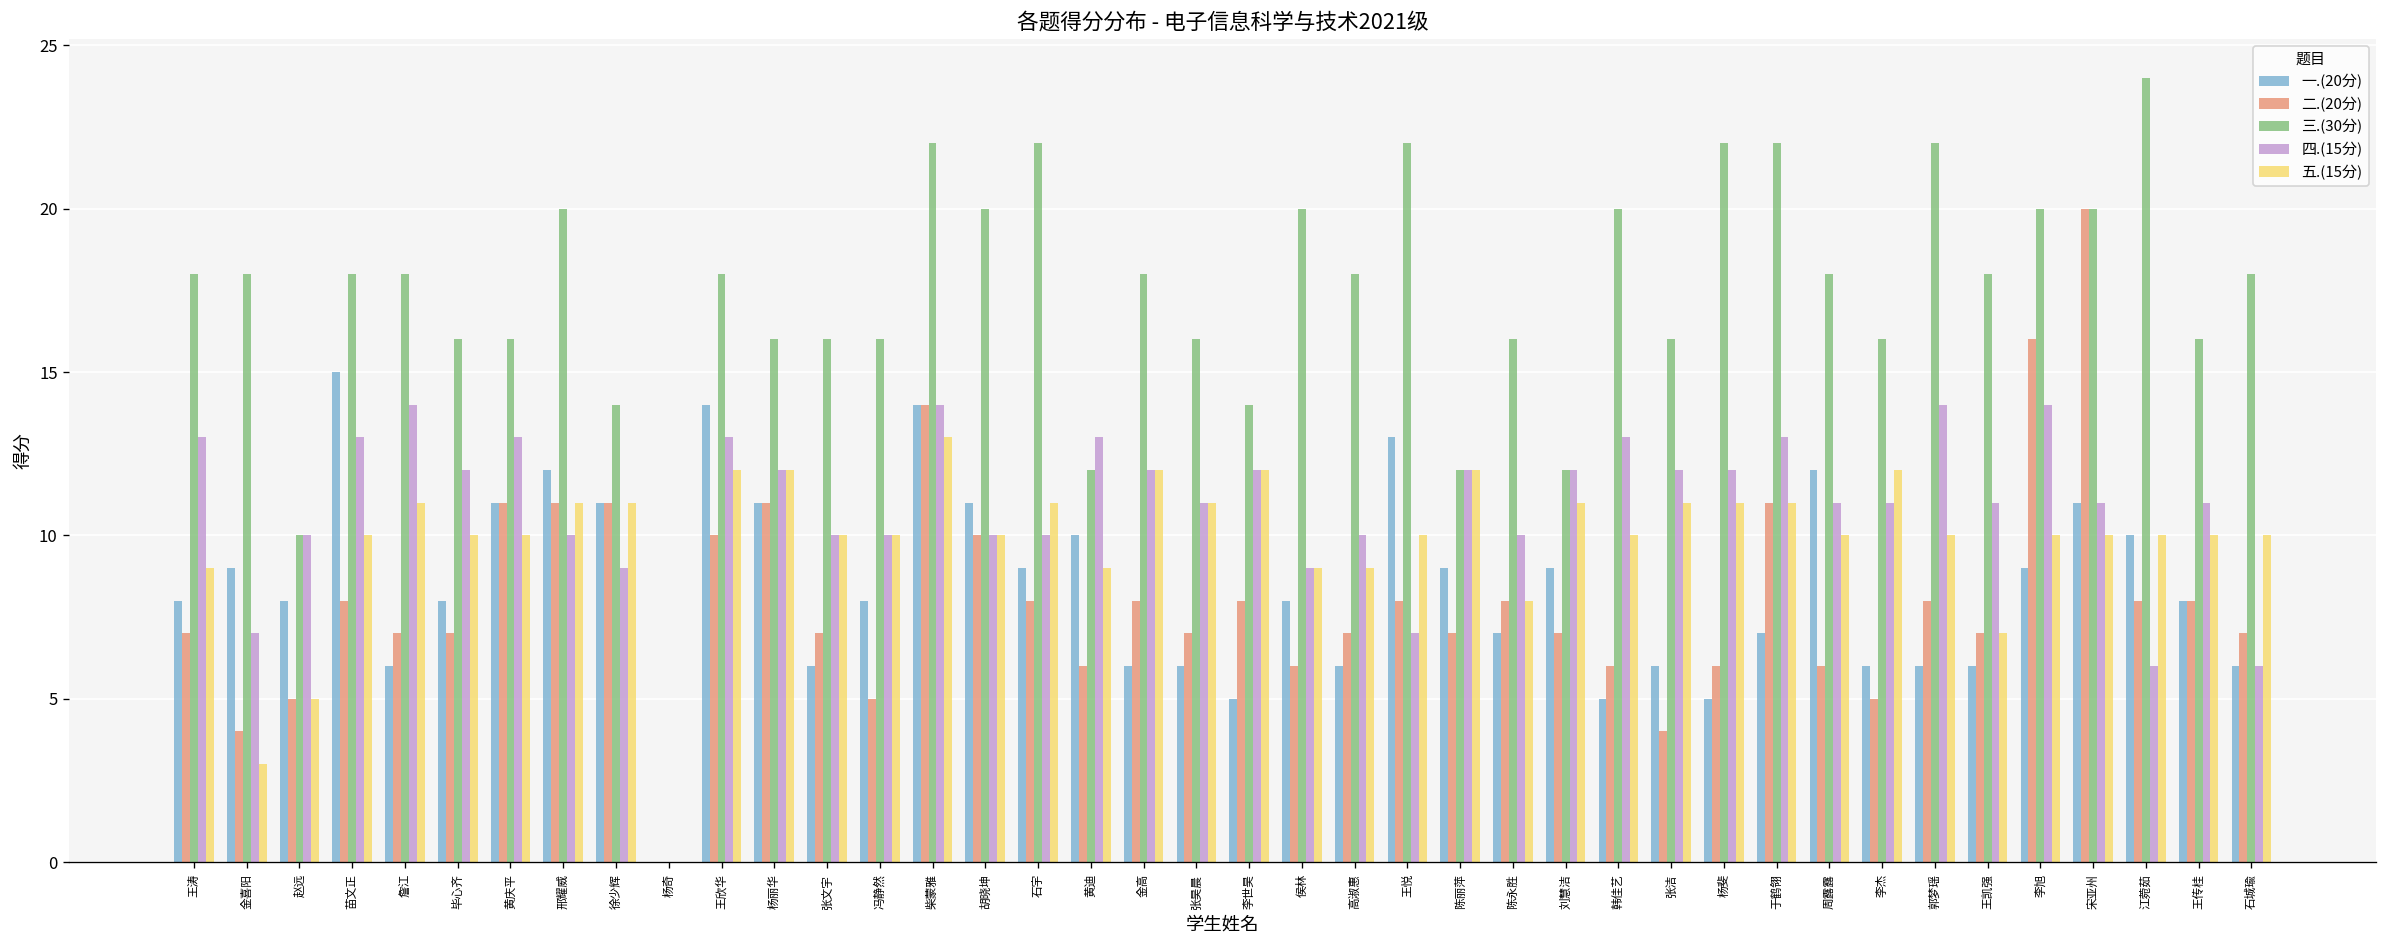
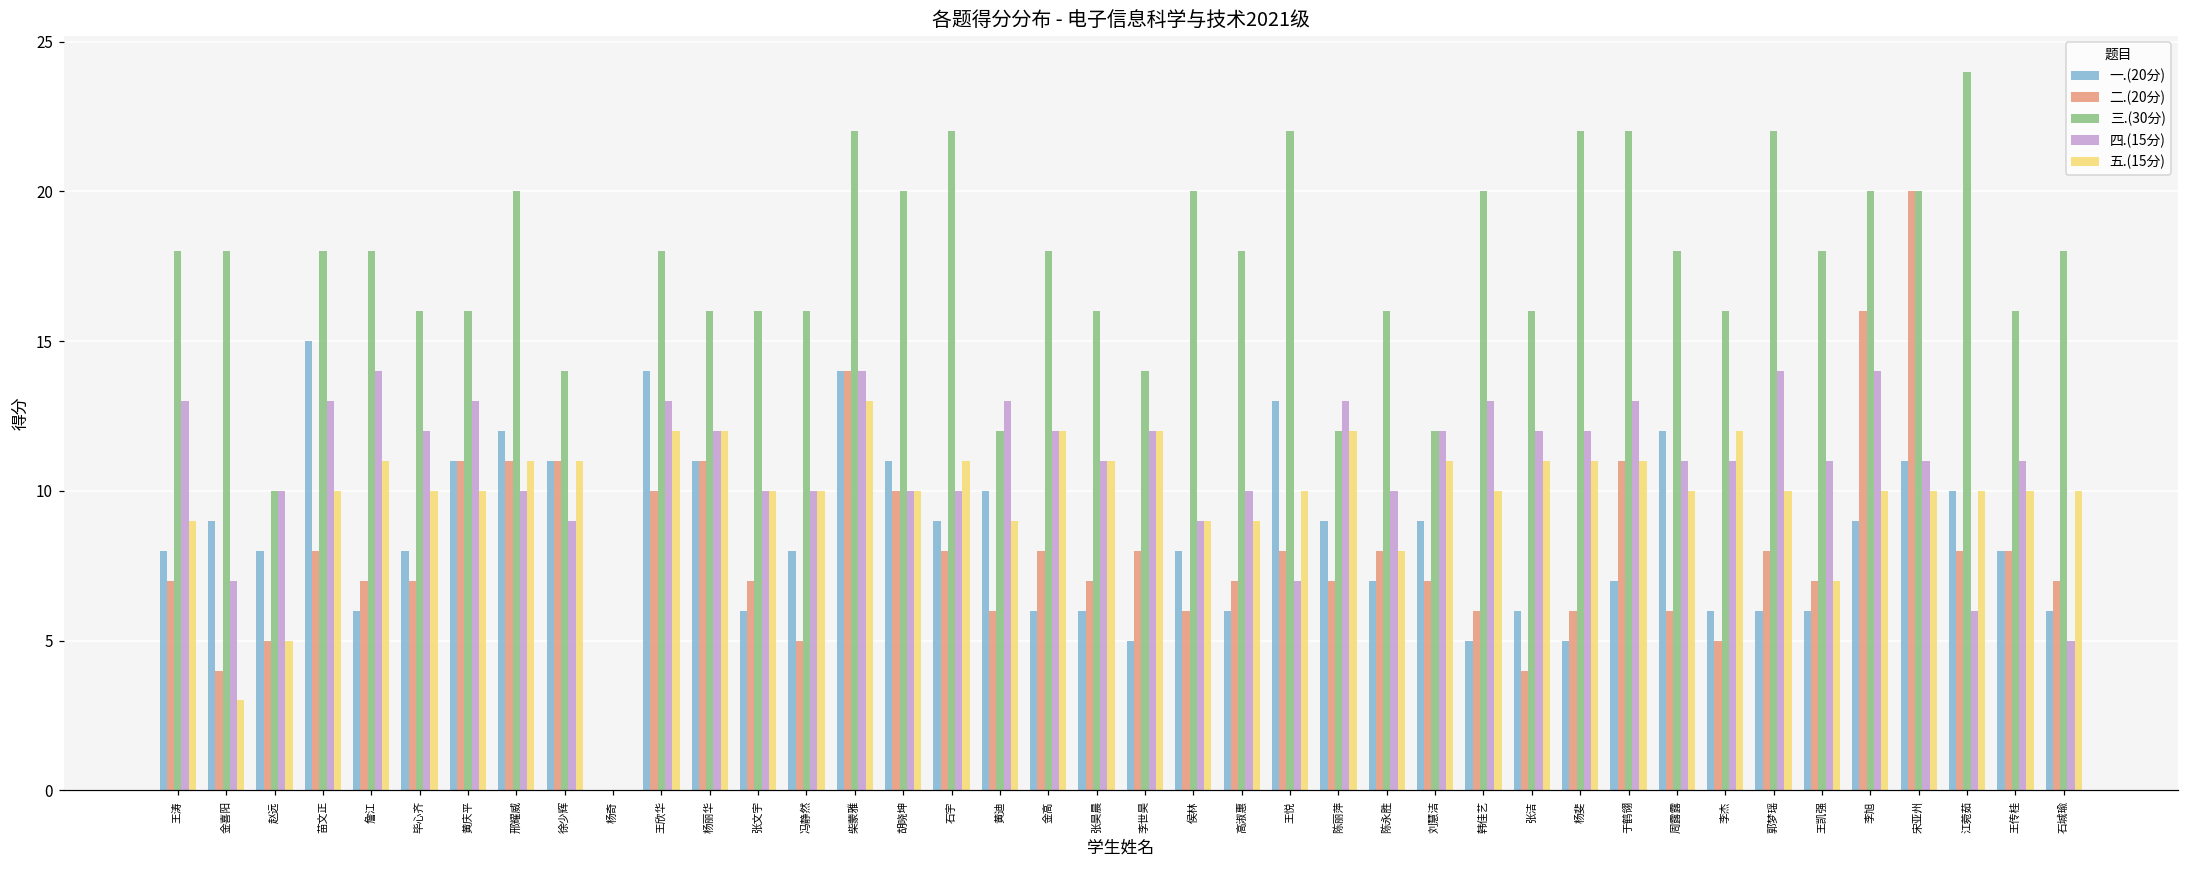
  {
    "一.(20分)": {
      "王涛": 8,
      "金喜阳": 9,
      "赵远": 8,
      "苗文正": 15,
      "詹江": 6,
      "毕心齐": 8,
      "黄庆平": 11,
      "邢耀威": 12,
      "徐少辉": 11,
      "杨奇": 0,
      "王欣华": 14,
      "杨丽华": 11,
      "张文宇": 6,
      "冯静然": 8,
      "柴蒙雅": 14,
      "胡晓坤": 11,
      "石宇": 9,
      "黄迪": 10,
      "金高": 6,
      "张昊晨": 6,
      "李世昊": 5,
      "侯林": 8,
      "高淑惠": 6,
      "王悦": 13,
      "陈丽萍": 9,
      "陈永胜": 7,
      "刘慧洁": 9,
      "韩佳艺": 5,
      "张洁": 6,
      "杨斐": 5,
      "于鹤翎": 7,
      "周露露": 12,
      "李杰": 6,
      "郭梦瑶": 6,
      "王凯强": 6,
      "李旭": 9,
      "宋亚州": 11,
      "江菀茹": 10,
      "王传桂": 8,
      "石城瑜": 6
    },
    "二.(20分)": {
      "王涛": 7,
      "金喜阳": 4,
      "赵远": 5,
      "苗文正": 8,
      "詹江": 7,
      "毕心齐": 7,
      "黄庆平": 11,
      "邢耀威": 11,
      "徐少辉": 11,
      "杨奇": 0,
      "王欣华": 10,
      "杨丽华": 11,
      "张文宇": 7,
      "冯静然": 5,
      "柴蒙雅": 14,
      "胡晓坤": 10,
      "石宇": 8,
      "黄迪": 6,
      "金高": 8,
      "张昊晨": 7,
      "李世昊": 8,
      "侯林": 6,
      "高淑惠": 7,
      "王悦": 8,
      "陈丽萍": 7,
      "陈永胜": 8,
      "刘慧洁": 7,
      "韩佳艺": 6,
      "张洁": 4,
      "杨斐": 6,
      "于鹤翎": 11,
      "周露露": 6,
      "李杰": 5,
      "郭梦瑶": 8,
      "王凯强": 7,
      "李旭": 16,
      "宋亚州": 20,
      "江菀茹": 8,
      "王传桂": 8,
      "石城瑜": 7
    },
    "三.(30分)": {
      "王涛": 18,
      "金喜阳": 18,
      "赵远": 10,
      "苗文正": 18,
      "詹江": 18,
      "毕心齐": 16,
      "黄庆平": 16,
      "邢耀威": 20,
      "徐少辉": 14,
      "杨奇": 0,
      "王欣华": 18,
      "杨丽华": 16,
      "张文宇": 16,
      "冯静然": 16,
      "柴蒙雅": 22,
      "胡晓坤": 20,
      "石宇": 22,
      "黄迪": 12,
      "金高": 18,
      "张昊晨": 16,
      "李世昊": 14,
      "侯林": 20,
      "高淑惠": 18,
      "王悦": 22,
      "陈丽萍": 12,
      "陈永胜": 16,
      "刘慧洁": 12,
      "韩佳艺": 20,
      "张洁": 16,
      "杨斐": 22,
      "于鹤翎": 22,
      "周露露": 18,
      "李杰": 16,
      "郭梦瑶": 22,
      "王凯强": 18,
      "李旭": 20,
      "宋亚州": 20,
      "江菀茹": 24,
      "王传桂": 16,
      "石城瑜": 18
    },
    "四.(15分)": {
      "王涛": 13,
      "金喜阳": 7,
      "赵远": 10,
      "苗文正": 13,
      "詹江": 14,
      "毕心齐": 12,
      "黄庆平": 13,
      "邢耀威": 10,
      "徐少辉": 9,
      "杨奇": 0,
      "王欣华": 13,
      "杨丽华": 12,
      "张文宇": 10,
      "冯静然": 10,
      "柴蒙雅": 14,
      "胡晓坤": 10,
      "石宇": 10,
      "黄迪": 13,
      "金高": 12,
      "张昊晨": 11,
      "李世昊": 12,
      "侯林": 9,
      "高淑惠": 10,
      "王悦": 7,
-     "陈丽萍": 12,
+     "陈丽萍": 13,
      "陈永胜": 10,
      "刘慧洁": 12,
      "韩佳艺": 13,
      "张洁": 12,
      "杨斐": 12,
      "于鹤翎": 13,
      "周露露": 11,
      "李杰": 11,
      "郭梦瑶": 14,
      "王凯强": 11,
      "李旭": 14,
      "宋亚州": 11,
      "江菀茹": 6,
      "王传桂": 11,
-     "石城瑜": 6
+     "石城瑜": 5
    },
    "五.(15分)": {
      "王涛": 9,
      "金喜阳": 3,
      "赵远": 5,
      "苗文正": 10,
      "詹江": 11,
      "毕心齐": 10,
      "黄庆平": 10,
      "邢耀威": 11,
      "徐少辉": 11,
      "杨奇": 0,
      "王欣华": 12,
      "杨丽华": 12,
      "张文宇": 10,
      "冯静然": 10,
      "柴蒙雅": 13,
      "胡晓坤": 10,
      "石宇": 11,
      "黄迪": 9,
      "金高": 12,
      "张昊晨": 11,
      "李世昊": 12,
      "侯林": 9,
      "高淑惠": 9,
      "王悦": 10,
      "陈丽萍": 12,
      "陈永胜": 8,
      "刘慧洁": 11,
      "韩佳艺": 10,
      "张洁": 11,
      "杨斐": 11,
      "于鹤翎": 11,
      "周露露": 10,
      "李杰": 12,
      "郭梦瑶": 10,
      "王凯强": 7,
      "李旭": 10,
      "宋亚州": 10,
      "江菀茹": 10,
      "王传桂": 10,
      "石城瑜": 10
    }
  }
